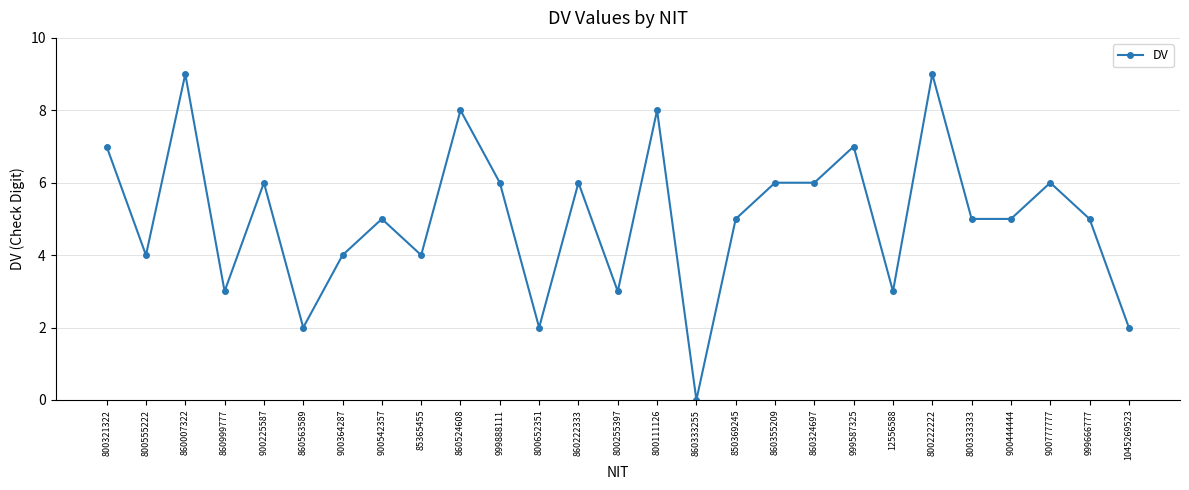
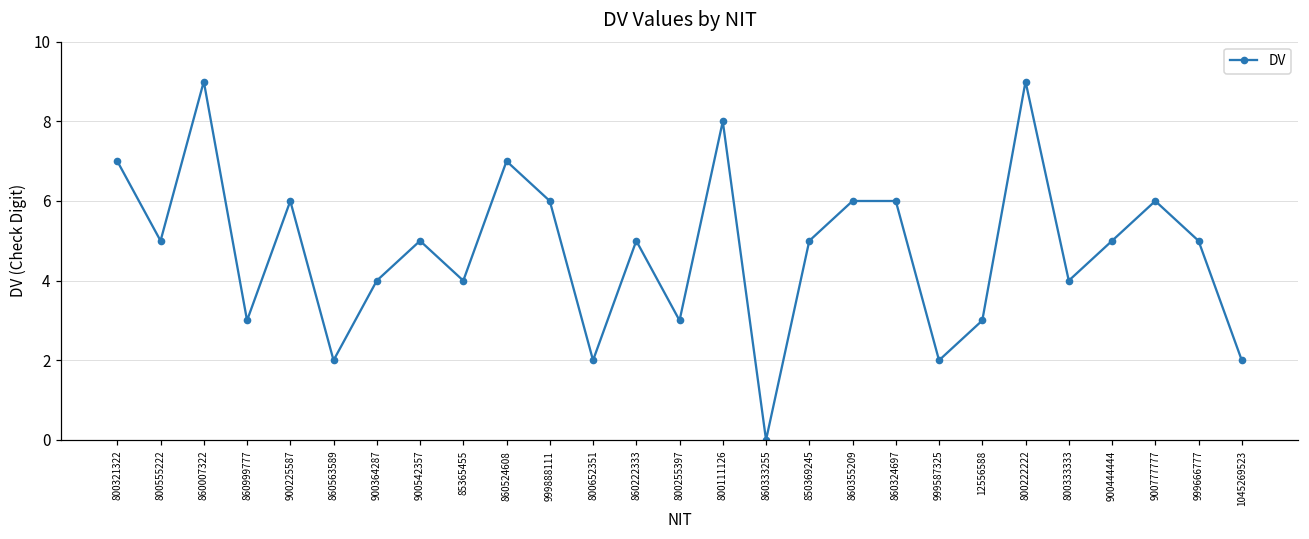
  {
    "800321322": 7,
-   "800555222": 4,
+   "800555222": 5,
    "860007322": 9,
    "860999777": 3,
    "900225587": 6,
    "860563589": 2,
    "900364287": 4,
    "900542357": 5,
    "85365455": 4,
-   "860524608": 8,
+   "860524608": 7,
    "999888111": 6,
    "800652351": 2,
-   "860222333": 6,
+   "860222333": 5,
    "800255397": 3,
    "800111126": 8,
    "860333255": 0,
    "850369245": 5,
    "860355209": 6,
    "860324697": 6,
-   "999587325": 7,
+   "999587325": 2,
    "12556588": 3,
    "800222222": 9,
-   "800333333": 5,
+   "800333333": 4,
    "900444444": 5,
    "900777777": 6,
    "999666777": 5,
    "1045269523": 2
  }
